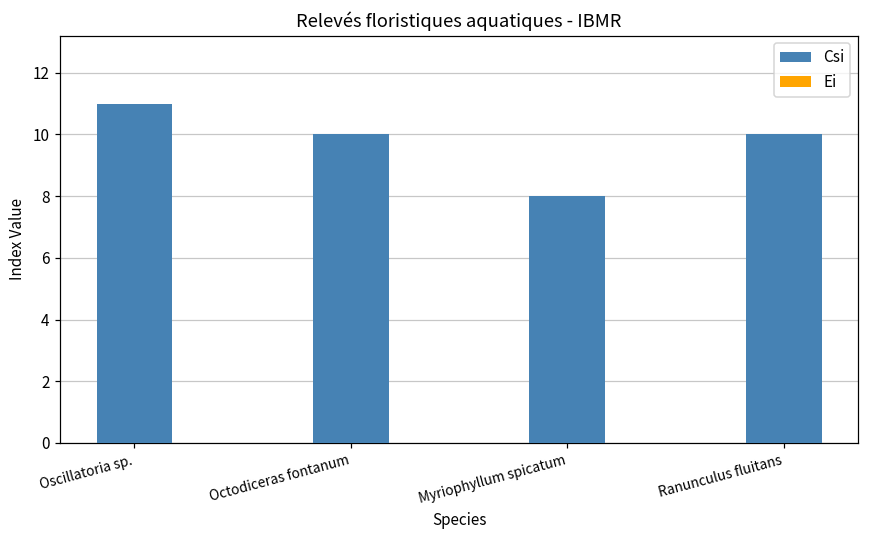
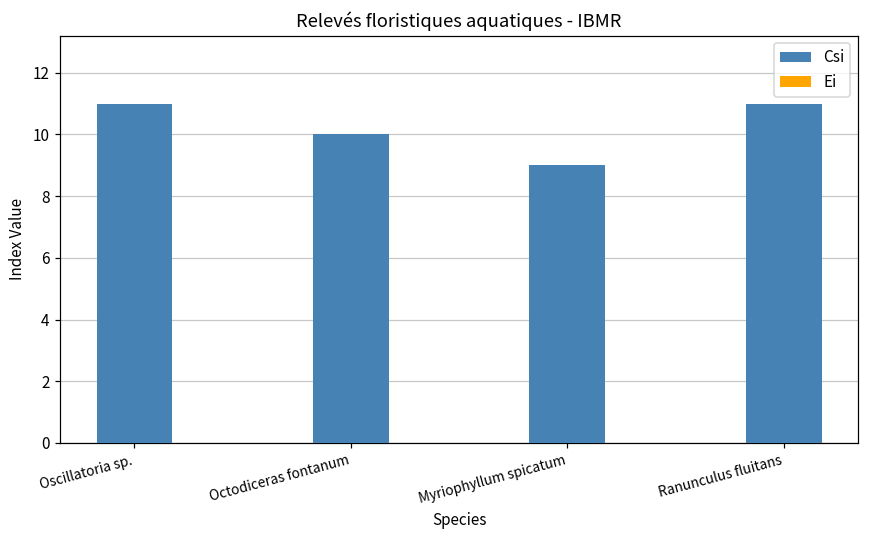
  {
    "Csi": {
      "Oscillatoria sp.": 11,
      "Octodiceras fontanum": 10,
-     "Myriophyllum spicatum": 8,
-     "Ranunculus fluitans": 10
+     "Myriophyllum spicatum": 9,
+     "Ranunculus fluitans": 11
    }
  }
